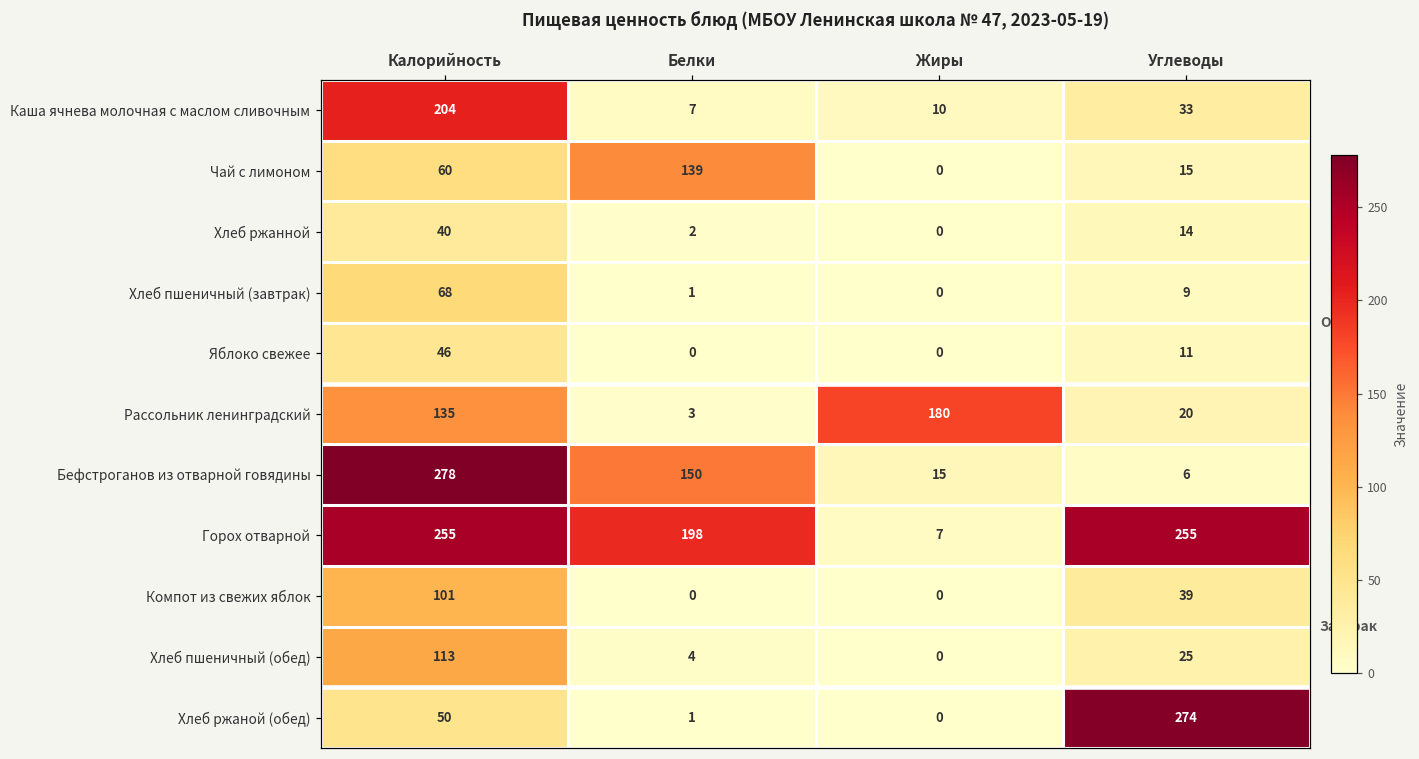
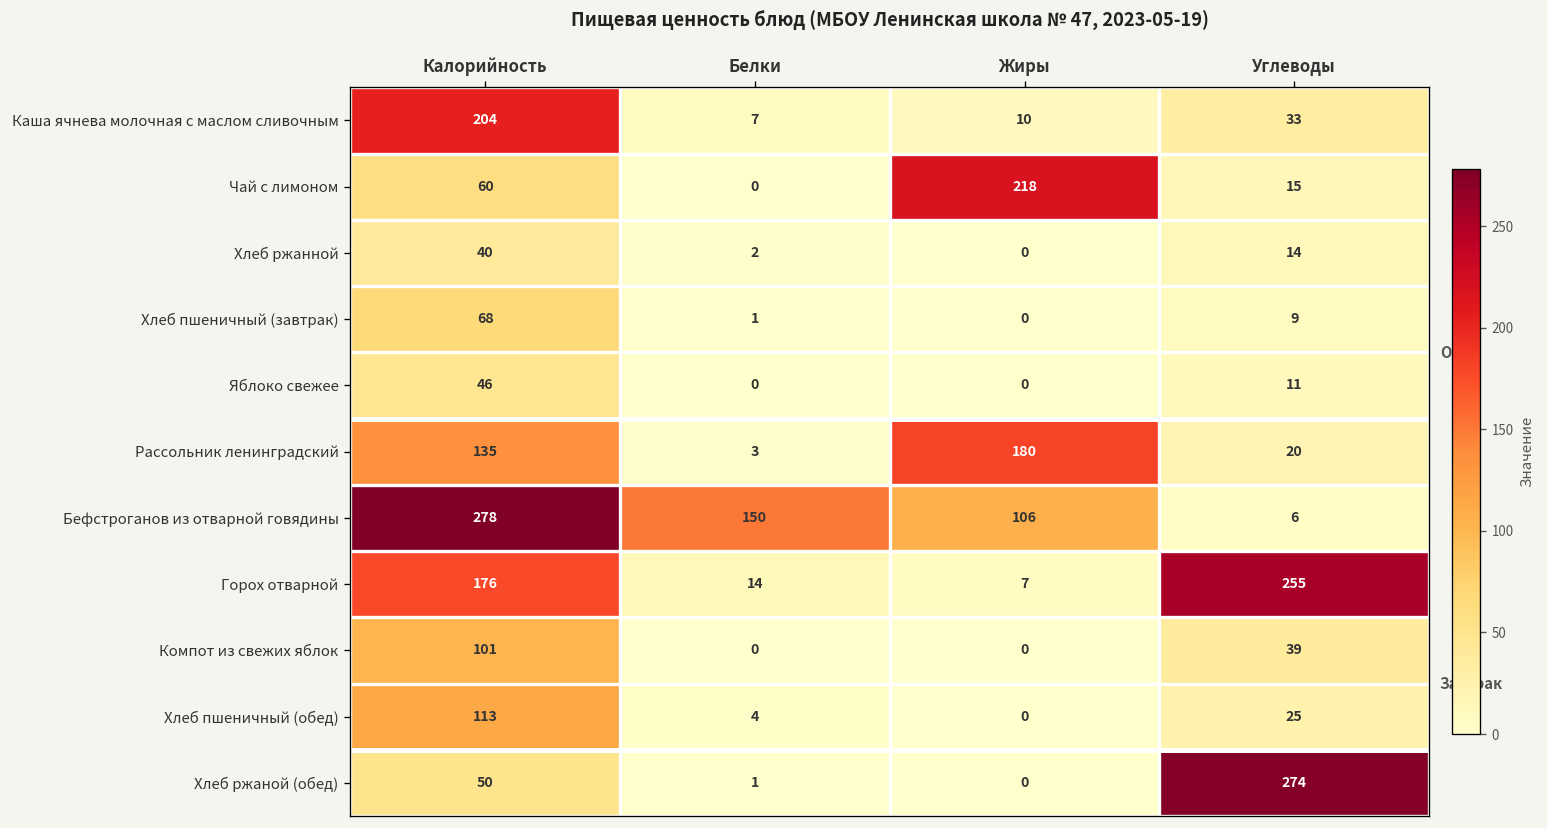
  {
    "Каша ячнева молочная с маслом сливочным": {
      "Калорийность": 204,
      "Белки": 7,
      "Жиры": 10,
      "Углеводы": 33
    },
    "Чай с лимоном": {
      "Калорийность": 60,
-     "Белки": 139,
-     "Жиры": 0,
+     "Белки": 0,
+     "Жиры": 218,
      "Углеводы": 15
    },
    "Хлеб ржанной": {
      "Калорийность": 40,
      "Белки": 2,
      "Жиры": 0,
      "Углеводы": 14
    },
    "Хлеб пшеничный (завтрак)": {
      "Калорийность": 68,
      "Белки": 1,
      "Жиры": 0,
      "Углеводы": 9
    },
    "Яблоко свежее": {
      "Калорийность": 46,
      "Белки": 0,
      "Жиры": 0,
      "Углеводы": 11
    },
    "Рассольник ленинградский": {
      "Калорийность": 135,
      "Белки": 3,
      "Жиры": 180,
      "Углеводы": 20
    },
    "Бефстроганов из отварной говядины": {
      "Калорийность": 278,
      "Белки": 150,
-     "Жиры": 15,
+     "Жиры": 106,
      "Углеводы": 6
    },
    "Горох отварной": {
-     "Калорийность": 255,
-     "Белки": 198,
+     "Калорийность": 176,
+     "Белки": 14,
      "Жиры": 7,
      "Углеводы": 255
    },
    "Компот из свежих яблок": {
      "Калорийность": 101,
      "Белки": 0,
      "Жиры": 0,
      "Углеводы": 39
    },
    "Хлеб пшеничный (обед)": {
      "Калорийность": 113,
      "Белки": 4,
      "Жиры": 0,
      "Углеводы": 25
    },
    "Хлеб ржаной (обед)": {
      "Калорийность": 50,
      "Белки": 1,
      "Жиры": 0,
      "Углеводы": 274
    }
  }
